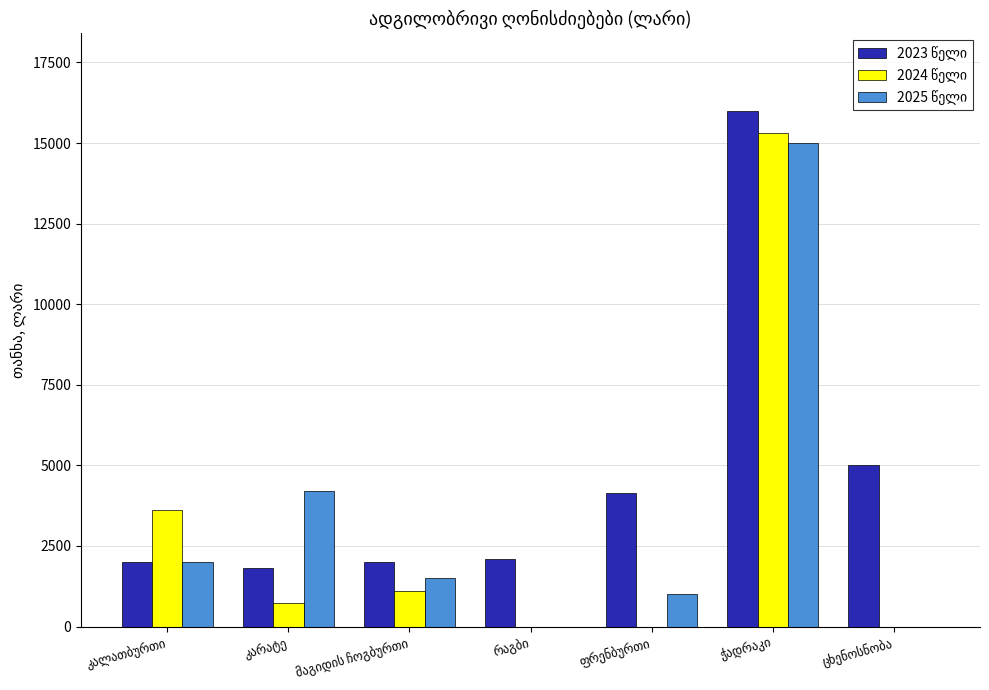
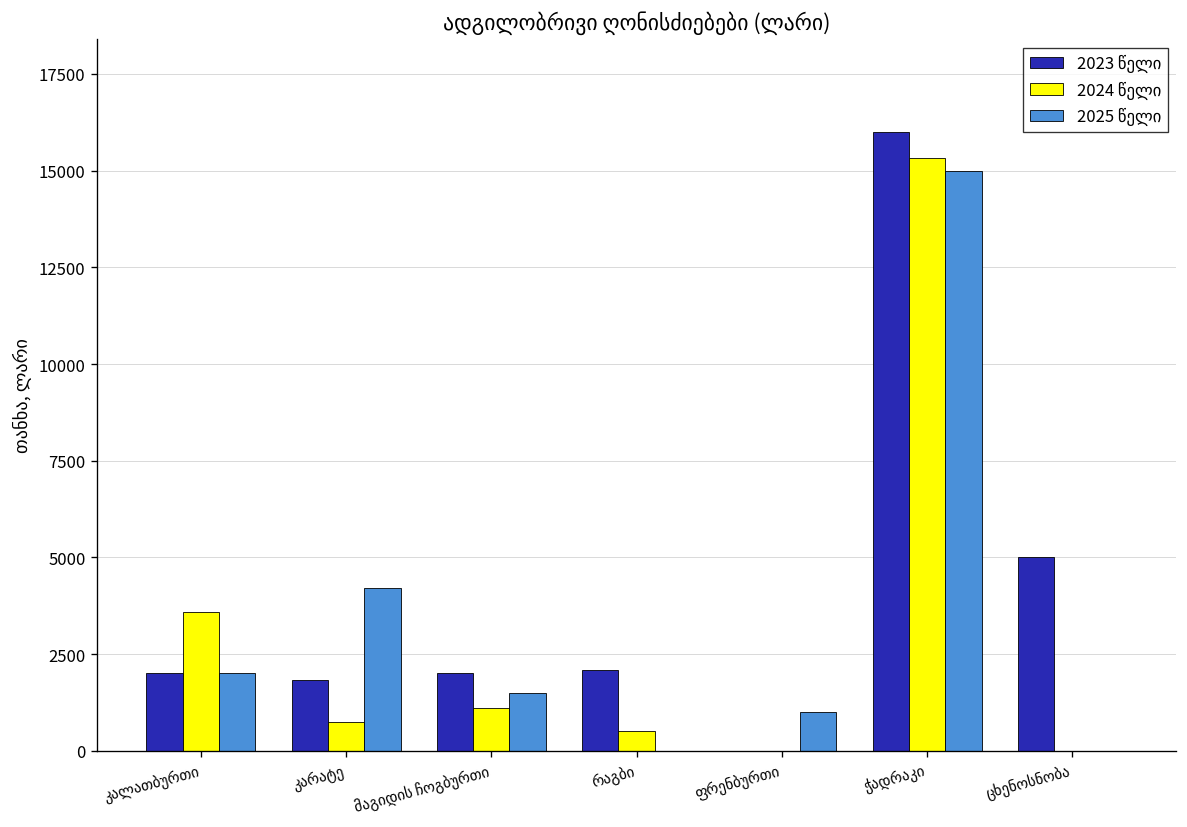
  {
    "2023 წელი": {
      "კალათბურთი": 2000,
      "კარატე": 1800,
      "მაგიდის ჩოგბურთი": 2000,
      "რაგბი": 2100,
-     "ფრენბურთი": 4200,
+     "ფრენბურთი": 0,
      "ჭადრაკი": 16000,
      "ცხენოსნობა": 5000
    },
    "2024 წელი": {
      "კალათბურთი": 3600,
      "კარატე": 700,
      "მაგიდის ჩოგბურთი": 1100,
-     "რაგბი": 0,
+     "რაგბი": 500,
      "ფრენბურთი": 0,
      "ჭადრაკი": 15300,
      "ცხენოსნობა": 0
    },
    "2025 წელი": {
      "კალათბურთი": 2000,
      "კარატე": 4200,
      "მაგიდის ჩოგბურთი": 1500,
      "რაგბი": 0,
      "ფრენბურთი": 1000,
      "ჭადრაკი": 15000,
      "ცხენოსნობა": 0
    }
  }
